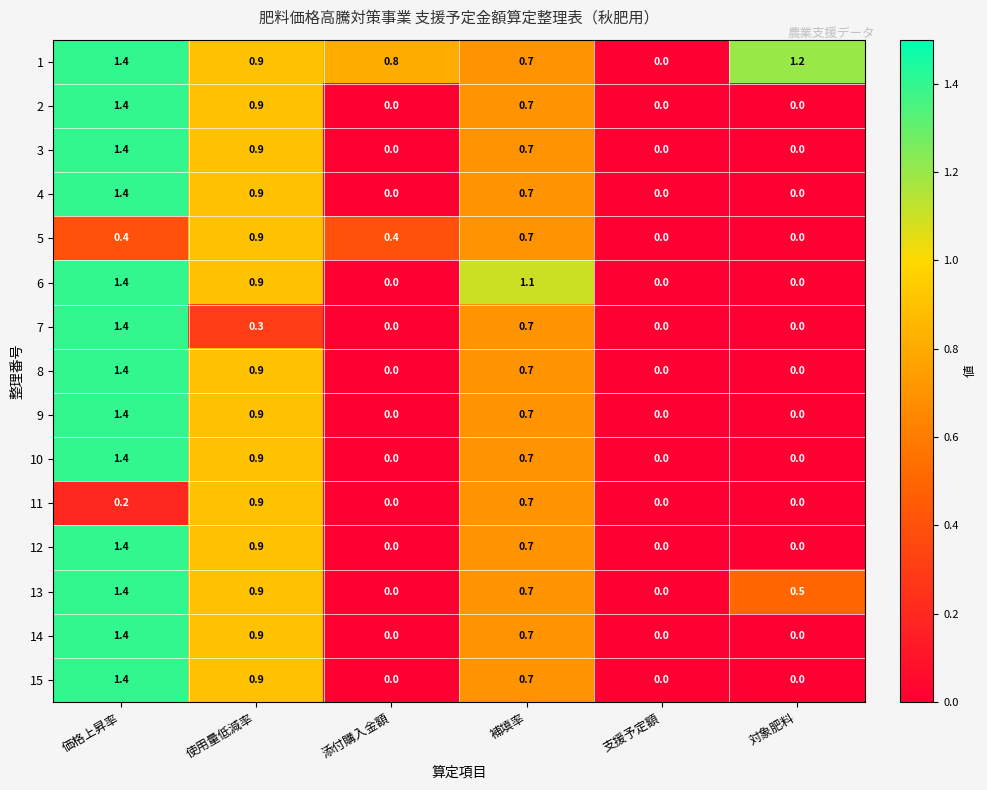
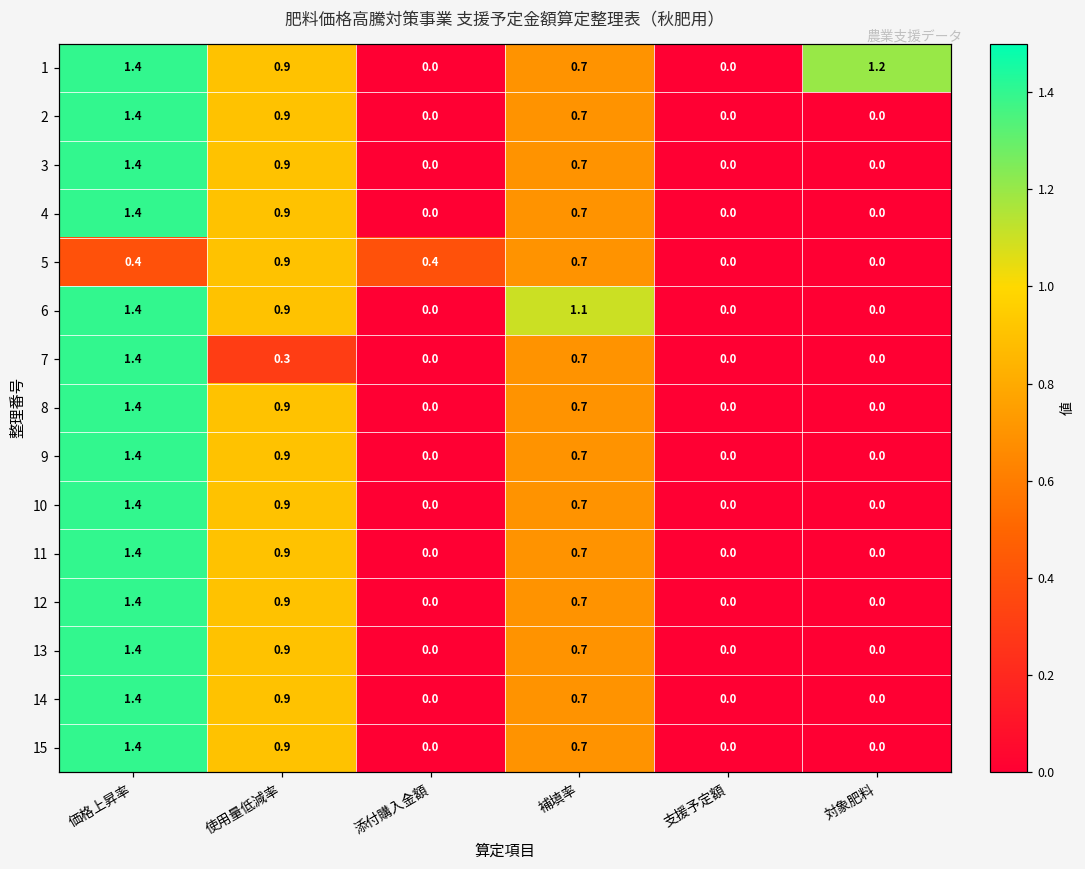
  {
    "1": {
      "価格上昇率": 1.4,
      "使用量低減率": 0.9,
-     "添付購入金額": 0.8,
+     "添付購入金額": 0.0,
      "補填率": 0.7,
      "支援予定額": 0.0,
      "対象肥料": 1.2
    },
    "2": {
      "価格上昇率": 1.4,
      "使用量低減率": 0.9,
      "添付購入金額": 0.0,
      "補填率": 0.7,
      "支援予定額": 0.0,
      "対象肥料": 0.0
    },
    "3": {
      "価格上昇率": 1.4,
      "使用量低減率": 0.9,
      "添付購入金額": 0.0,
      "補填率": 0.7,
      "支援予定額": 0.0,
      "対象肥料": 0.0
    },
    "4": {
      "価格上昇率": 1.4,
      "使用量低減率": 0.9,
      "添付購入金額": 0.0,
      "補填率": 0.7,
      "支援予定額": 0.0,
      "対象肥料": 0.0
    },
    "5": {
      "価格上昇率": 0.4,
      "使用量低減率": 0.9,
      "添付購入金額": 0.4,
      "補填率": 0.7,
      "支援予定額": 0.0,
      "対象肥料": 0.0
    },
    "6": {
      "価格上昇率": 1.4,
      "使用量低減率": 0.9,
      "添付購入金額": 0.0,
      "補填率": 1.1,
      "支援予定額": 0.0,
      "対象肥料": 0.0
    },
    "7": {
      "価格上昇率": 1.4,
      "使用量低減率": 0.3,
      "添付購入金額": 0.0,
      "補填率": 0.7,
      "支援予定額": 0.0,
      "対象肥料": 0.0
    },
    "8": {
      "価格上昇率": 1.4,
      "使用量低減率": 0.9,
      "添付購入金額": 0.0,
      "補填率": 0.7,
      "支援予定額": 0.0,
      "対象肥料": 0.0
    },
    "9": {
      "価格上昇率": 1.4,
      "使用量低減率": 0.9,
      "添付購入金額": 0.0,
      "補填率": 0.7,
      "支援予定額": 0.0,
      "対象肥料": 0.0
    },
    "10": {
      "価格上昇率": 1.4,
      "使用量低減率": 0.9,
      "添付購入金額": 0.0,
      "補填率": 0.7,
      "支援予定額": 0.0,
      "対象肥料": 0.0
    },
    "11": {
-     "価格上昇率": 0.2,
+     "価格上昇率": 1.4,
      "使用量低減率": 0.9,
      "添付購入金額": 0.0,
      "補填率": 0.7,
      "支援予定額": 0.0,
      "対象肥料": 0.0
    },
    "12": {
      "価格上昇率": 1.4,
      "使用量低減率": 0.9,
      "添付購入金額": 0.0,
      "補填率": 0.7,
      "支援予定額": 0.0,
      "対象肥料": 0.0
    },
    "13": {
      "価格上昇率": 1.4,
      "使用量低減率": 0.9,
      "添付購入金額": 0.0,
      "補填率": 0.7,
      "支援予定額": 0.0,
-     "対象肥料": 0.5
+     "対象肥料": 0.0
    },
    "14": {
      "価格上昇率": 1.4,
      "使用量低減率": 0.9,
      "添付購入金額": 0.0,
      "補填率": 0.7,
      "支援予定額": 0.0,
      "対象肥料": 0.0
    },
    "15": {
      "価格上昇率": 1.4,
      "使用量低減率": 0.9,
      "添付購入金額": 0.0,
      "補填率": 0.7,
      "支援予定額": 0.0,
      "対象肥料": 0.0
    }
  }
